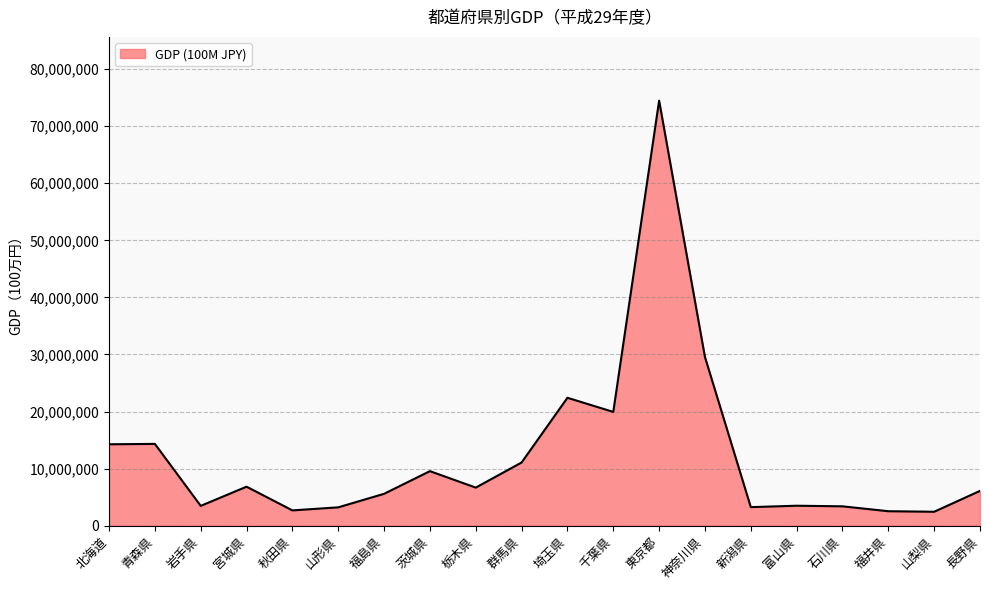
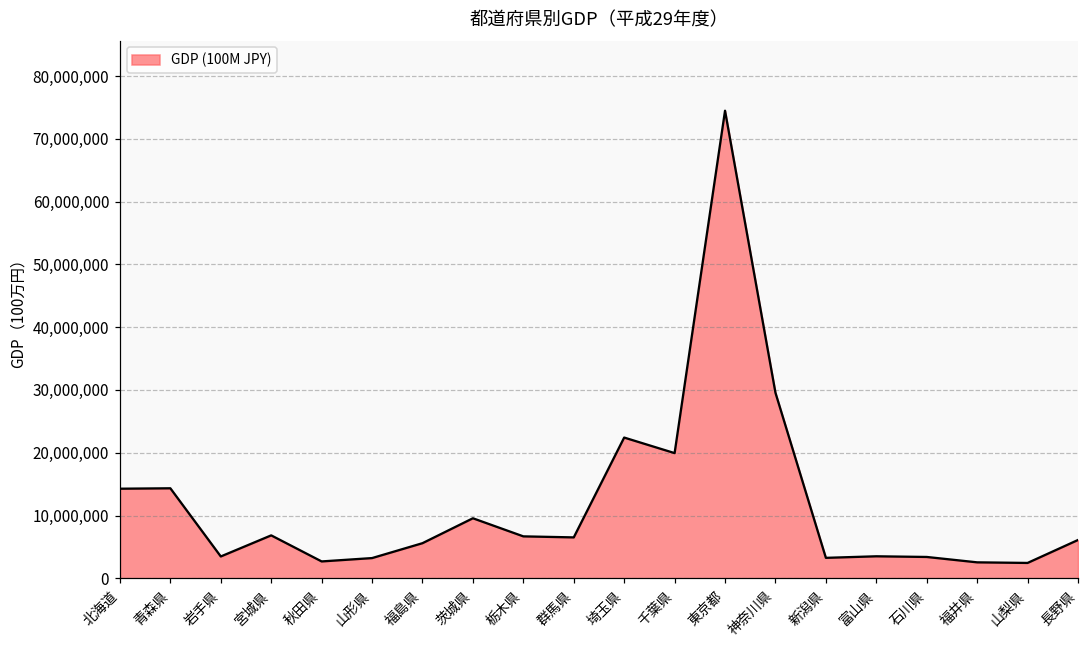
  {
    "北海道": "14,000,000",
    "青森県": "14,000,000",
    "岩手県": "3,000,000",
    "宮城県": "7,000,000",
    "秋田県": "3,000,000",
    "山形県": "3,000,000",
    "福島県": "6,000,000",
    "茨城県": "10,000,000",
    "栃木県": "7,000,000",
-   "群馬県": "11,000,000",
+   "群馬県": "7,000,000",
    "埼玉県": "22,000,000",
    "千葉県": "20,000,000",
    "東京都": "74,000,000",
    "神奈川県": "30,000,000",
    "新潟県": "3,000,000",
    "富山県": "4,000,000",
    "石川県": "3,000,000",
    "福井県": "3,000,000",
    "山梨県": "2,000,000",
    "長野県": "6,000,000"
  }
